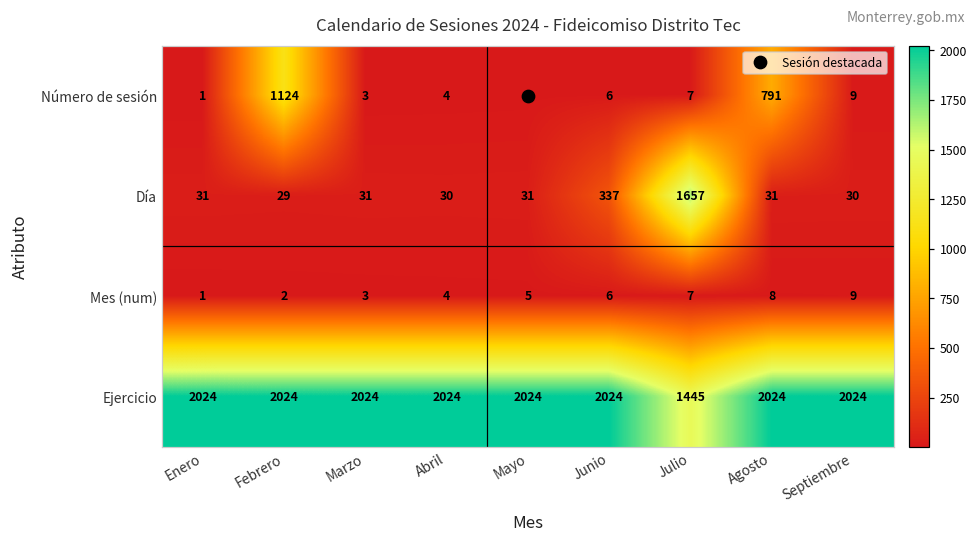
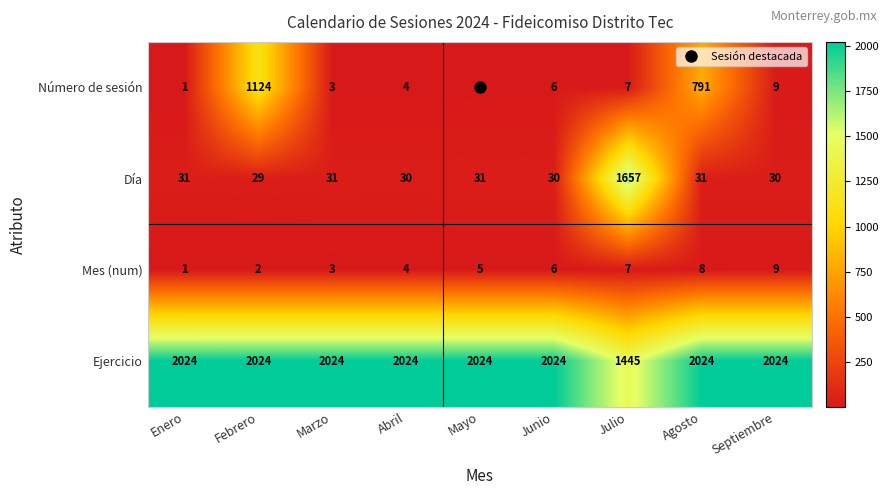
  {
    "Número de sesión": {
      "Enero": 1,
      "Febrero": 1124,
      "Marzo": 3,
      "Abril": 4,
      "Junio": 6,
      "Julio": 7,
      "Agosto": 791,
      "Septiembre": 9
    },
    "Día": {
      "Enero": 31,
      "Febrero": 29,
      "Marzo": 31,
      "Abril": 30,
      "Mayo": 31,
-     "Junio": 337,
+     "Junio": 30,
      "Julio": 1657,
      "Agosto": 31,
      "Septiembre": 30
    },
    "Mes (num)": {
      "Enero": 1,
      "Febrero": 2,
      "Marzo": 3,
      "Abril": 4,
      "Mayo": 5,
      "Junio": 6,
      "Julio": 7,
      "Agosto": 8,
      "Septiembre": 9
    },
    "Ejercicio": {
      "Enero": 2024,
      "Febrero": 2024,
      "Marzo": 2024,
      "Abril": 2024,
      "Mayo": 2024,
      "Junio": 2024,
      "Julio": 1445,
      "Agosto": 2024,
      "Septiembre": 2024
    }
  }
